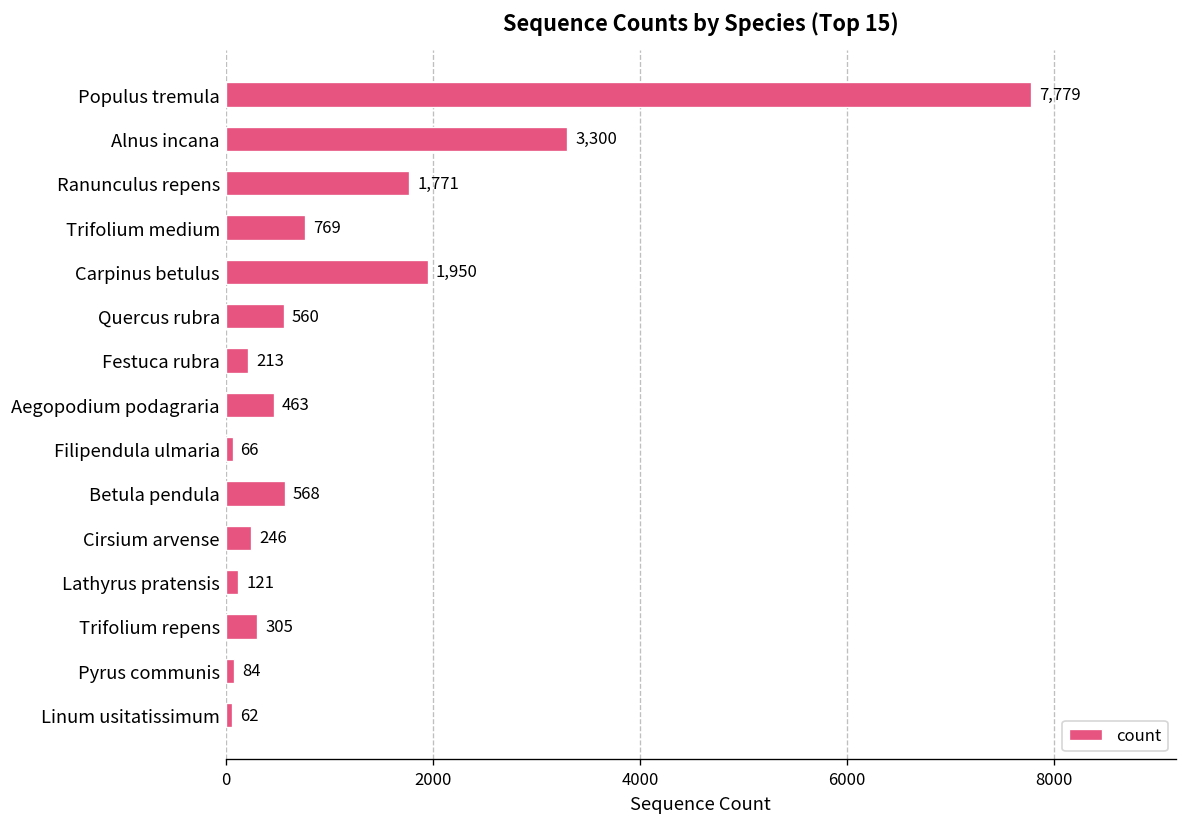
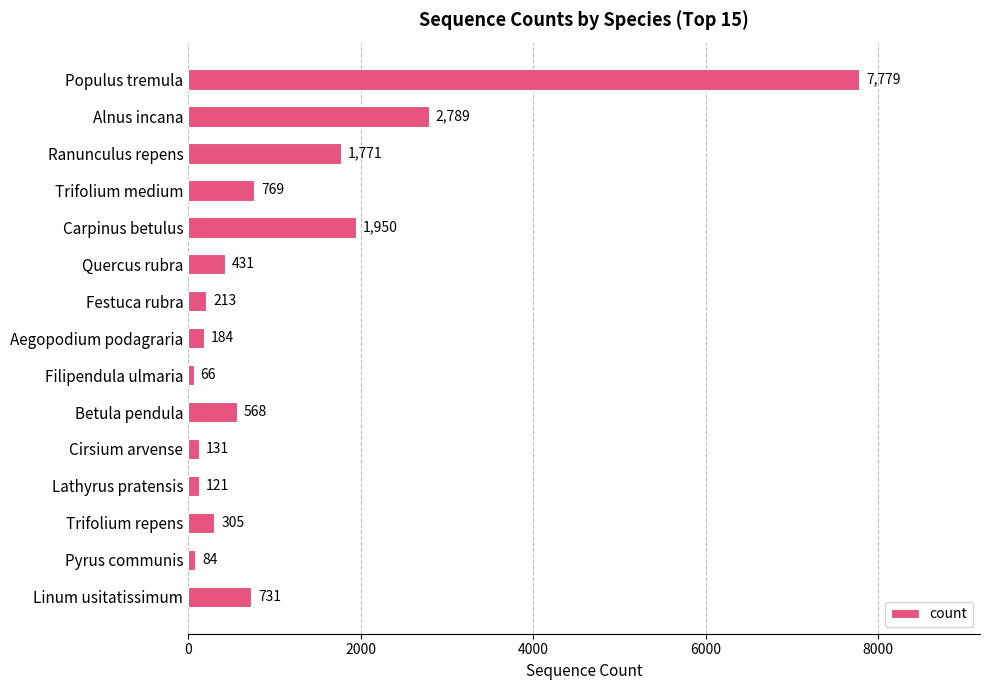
  {
    "Populus tremula": "7,779",
-   "Alnus incana": "3,300",
+   "Alnus incana": "2,789",
    "Ranunculus repens": "1,771",
    "Trifolium medium": "769",
    "Carpinus betulus": "1,950",
-   "Quercus rubra": "560",
+   "Quercus rubra": "431",
    "Festuca rubra": "213",
-   "Aegopodium podagraria": "463",
+   "Aegopodium podagraria": "184",
    "Filipendula ulmaria": "66",
    "Betula pendula": "568",
-   "Cirsium arvense": "246",
+   "Cirsium arvense": "131",
    "Lathyrus pratensis": "121",
    "Trifolium repens": "305",
    "Pyrus communis": "84",
-   "Linum usitatissimum": "62"
+   "Linum usitatissimum": "731"
  }
